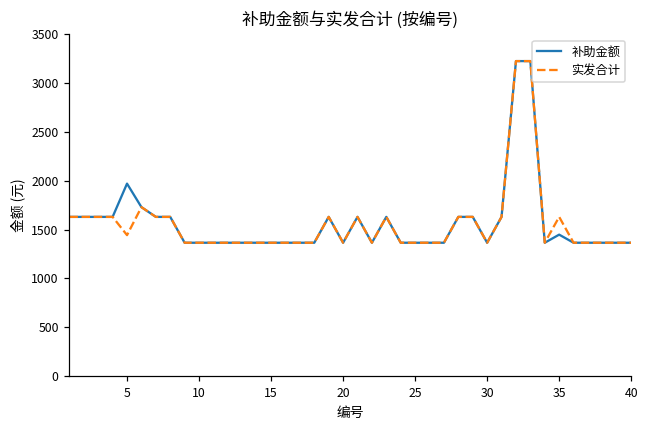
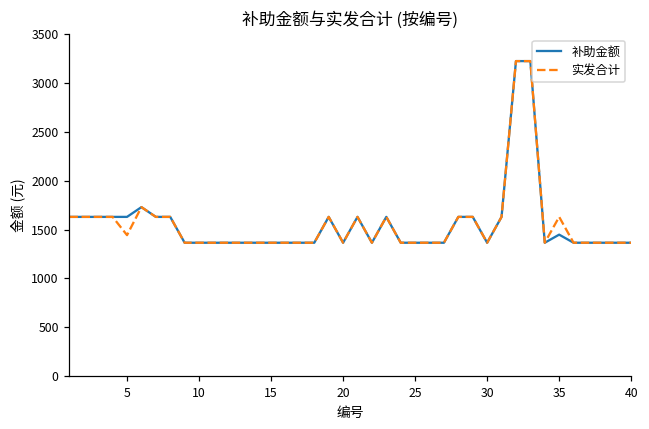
  {
    "补助金额": {
-     "5": 2000,
+     "5": 1600,
      "35": 1400
    },
    "实发合计": {
      "5": 1400,
      "35": 1600
    }
  }
